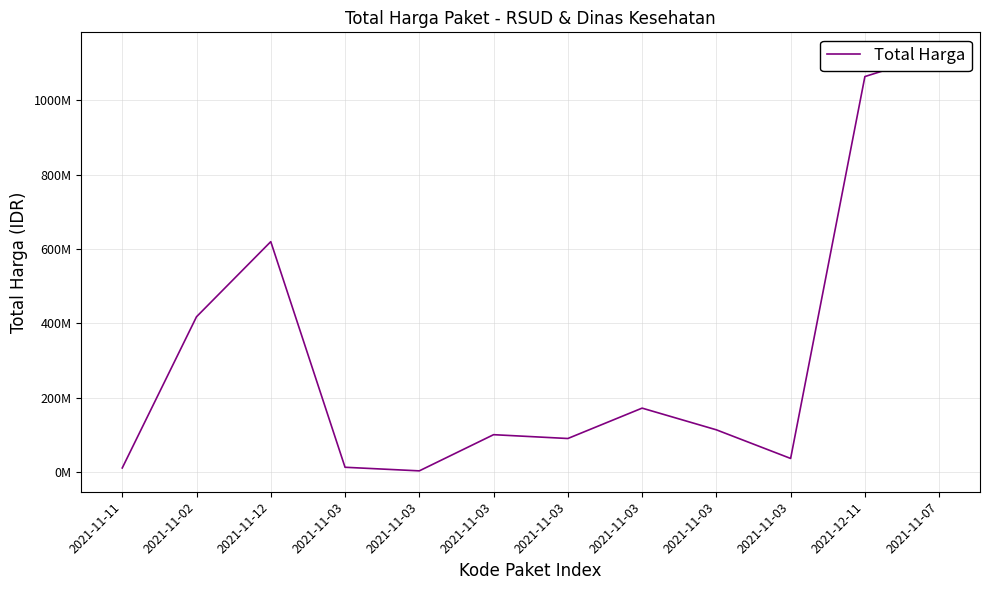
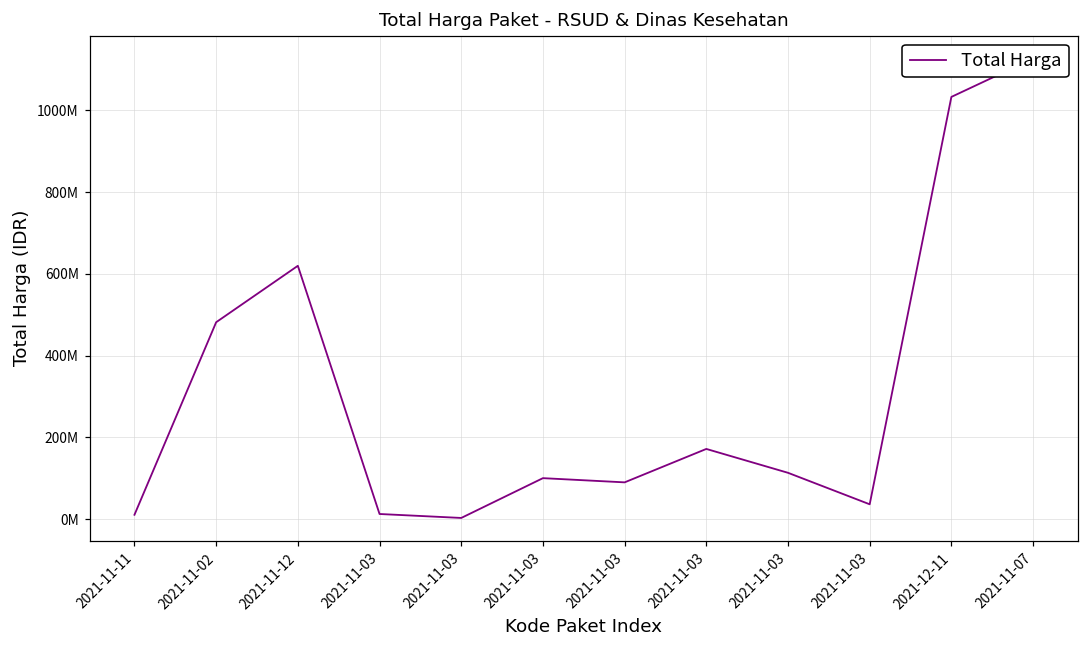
  {
    "2021-11-11": 10000000,
-   "2021-11-02": 420000000,
+   "2021-11-02": 480000000,
    "2021-11-12": 620000000,
-   "2021-12-11": 1060000000
+   "2021-12-11": 1030000000
  }
